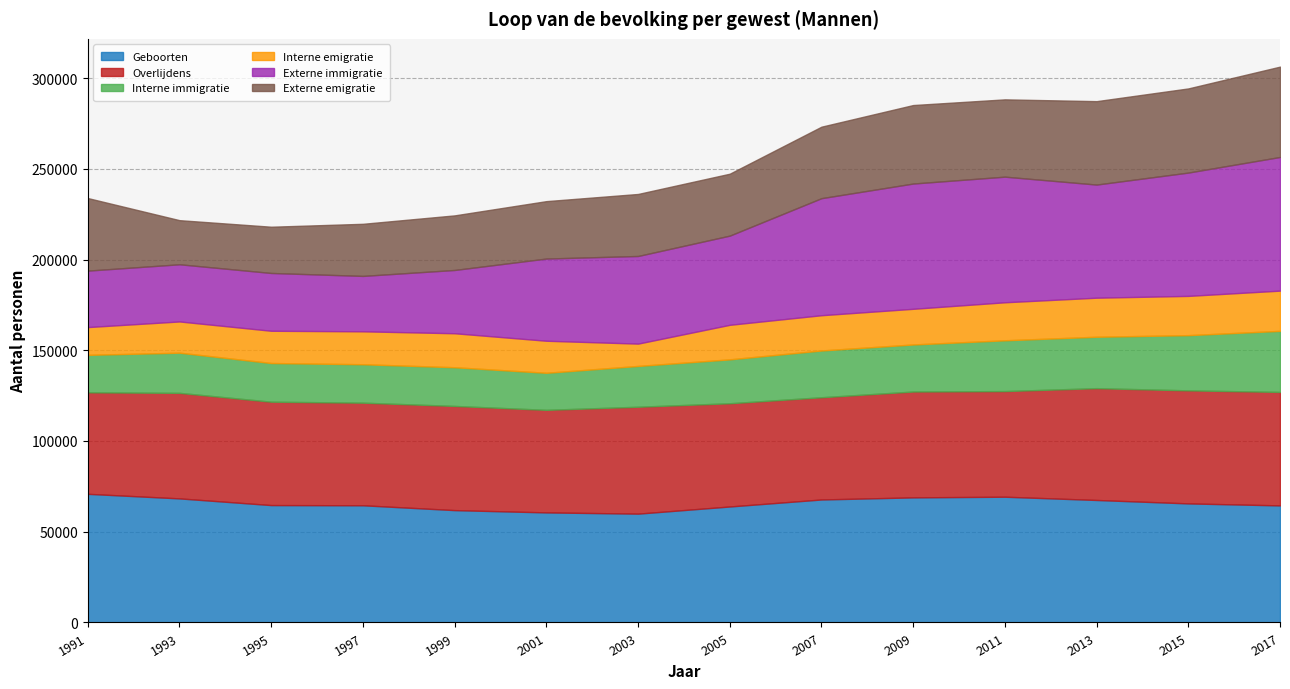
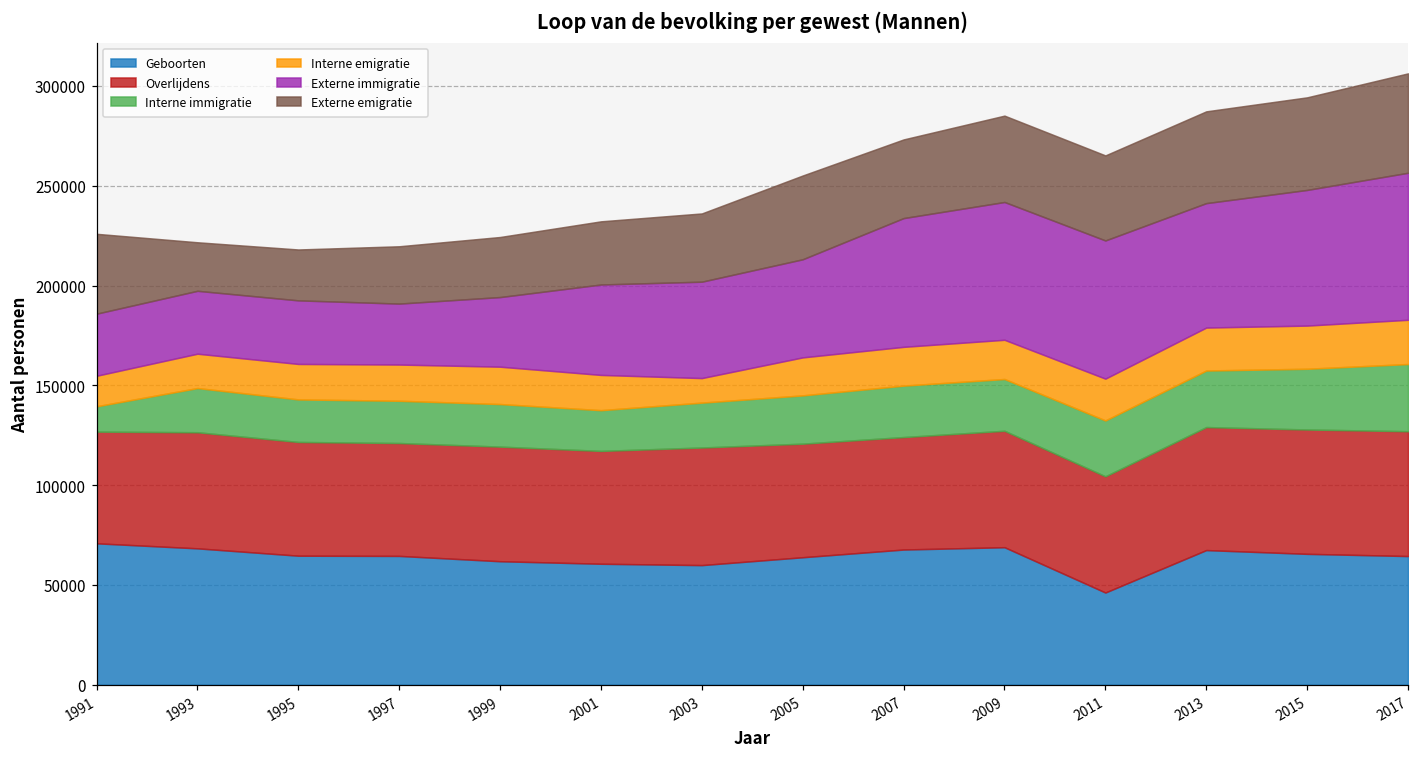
  {
    "Geboorten": {
      "1991": 71000,
      "1993": 68000,
      "1995": 65000,
      "1997": 65000,
      "1999": 62000,
      "2001": 61000,
      "2003": 60000,
      "2005": 64000,
      "2007": 68000,
      "2009": 69000,
-     "2011": 69000,
+     "2011": 46000,
      "2013": 67000,
      "2015": 66000,
      "2017": 65000
    },
    "Overlijdens": {
      "1991": 56000,
      "1993": 58000,
      "1995": 57000,
      "1997": 57000,
      "1999": 57000,
      "2001": 57000,
      "2003": 59000,
      "2005": 57000,
      "2007": 56000,
      "2009": 58000,
      "2011": 58000,
      "2013": 62000,
      "2015": 62000,
      "2017": 63000
    },
    "Interne immigratie": {
-     "1991": 21000,
+     "1991": 13000,
      "1993": 22000,
      "1995": 21000,
      "1997": 21000,
      "1999": 21000,
      "2001": 20000,
      "2003": 22000,
      "2005": 24000,
      "2007": 26000,
      "2009": 26000,
      "2011": 28000,
      "2013": 28000,
      "2015": 30000,
      "2017": 34000
    },
    "Interne emigratie": {
      "1991": 15000,
      "1993": 17000,
      "1995": 18000,
      "1997": 18000,
      "1999": 19000,
      "2001": 18000,
      "2003": 12000,
      "2005": 19000,
      "2007": 19000,
      "2009": 20000,
      "2011": 21000,
      "2013": 22000,
      "2015": 22000,
      "2017": 22000
    },
    "Externe immigratie": {
      "1991": 31000,
      "1993": 32000,
      "1995": 32000,
      "1997": 31000,
      "1999": 35000,
      "2001": 45000,
      "2003": 48000,
      "2005": 49000,
      "2007": 64000,
      "2009": 69000,
      "2011": 69000,
      "2013": 62000,
      "2015": 68000,
      "2017": 74000
    },
    "Externe emigratie": {
      "1991": 40000,
      "1993": 24000,
      "1995": 25000,
      "1997": 29000,
      "1999": 30000,
      "2001": 32000,
      "2003": 34000,
-     "2005": 34000,
+     "2005": 42000,
      "2007": 39000,
      "2009": 43000,
      "2011": 43000,
      "2013": 46000,
      "2015": 46000,
      "2017": 50000
    }
  }
